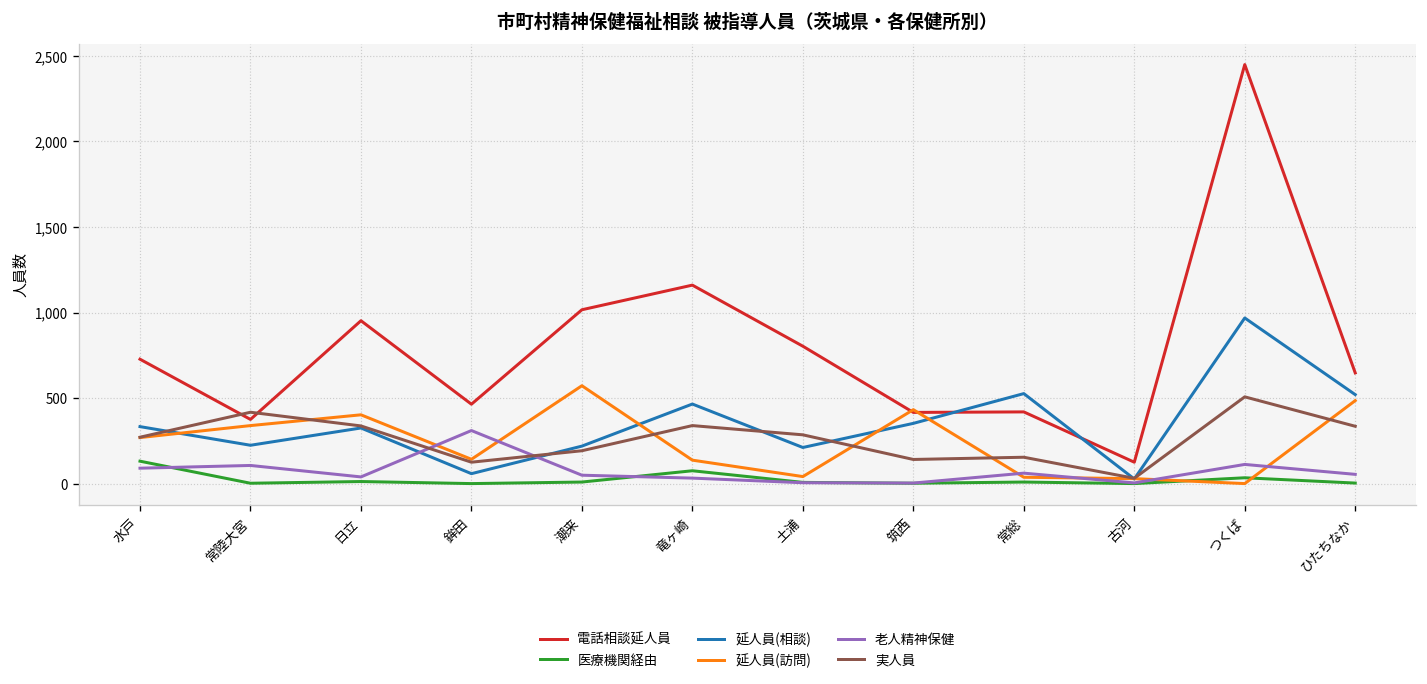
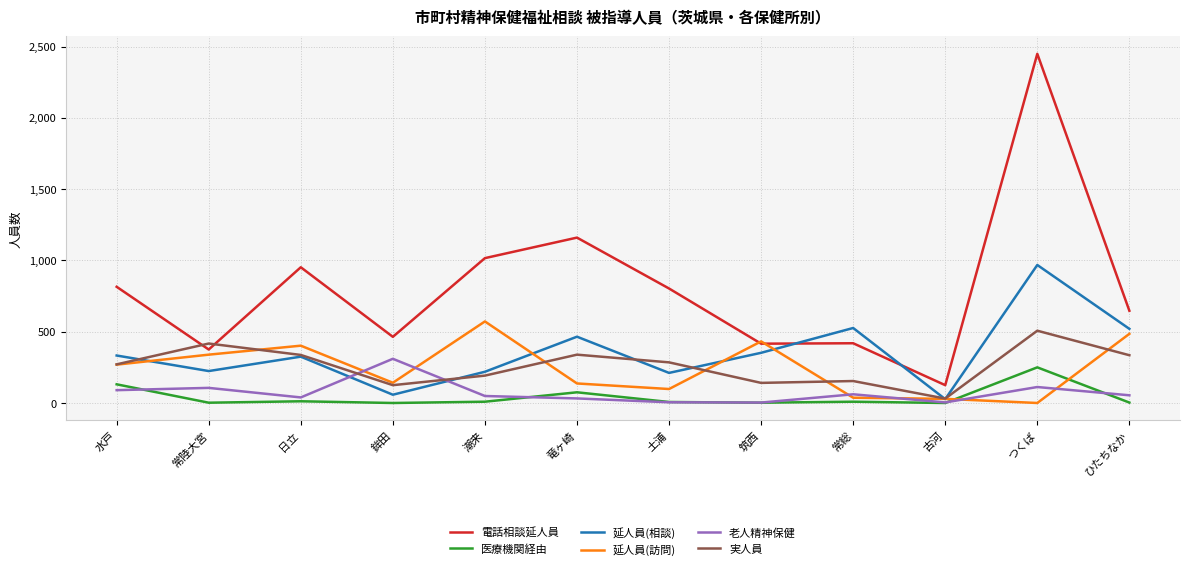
  {
    "電話相談延人員": {
-     "水戸": "730",
+     "水戸": "820",
      "常陸大宮": "380",
      "日立": "950",
      "鉾田": "460",
      "潮来": "1,020",
      "竜ヶ崎": "1,160",
      "土浦": "800",
      "常総": "420",
      "古河": "130",
      "つくば": "2,450",
      "ひたちなか": "650"
    },
    "医療機関経由": {
      "水戸": "130",
      "常陸大宮": "0",
      "日立": "10",
      "鉾田": "0",
      "潮来": "10",
      "竜ヶ崎": "80",
      "常総": "10",
-     "つくば": "30",
+     "つくば": "250",
      "ひたちなか": "0"
    },
    "延人員(相談)": {
      "水戸": "330",
      "常陸大宮": "220",
      "鉾田": "60",
      "潮来": "220",
      "竜ヶ崎": "470",
      "土浦": "210",
      "筑西": "350",
      "常総": "530",
      "つくば": "970",
      "ひたちなか": "520"
    },
    "延人員(訪問)": {
      "常陸大宮": "340",
      "日立": "400",
      "潮来": "570",
      "竜ヶ崎": "140",
-     "土浦": "40",
+     "土浦": "100",
      "常総": "40",
      "つくば": "0",
      "ひたちなか": "490"
    },
    "老人精神保健": {
      "水戸": "90",
      "常陸大宮": "110",
      "日立": "40",
      "鉾田": "310",
      "潮来": "50",
      "竜ヶ崎": "30",
      "常総": "60",
      "つくば": "110",
      "ひたちなか": "50"
    },
    "実人員": {
      "常陸大宮": "420",
      "潮来": "190",
      "竜ヶ崎": "340",
      "土浦": "290",
      "筑西": "140",
      "常総": "150",
      "つくば": "510",
      "ひたちなか": "340"
    }
  }
